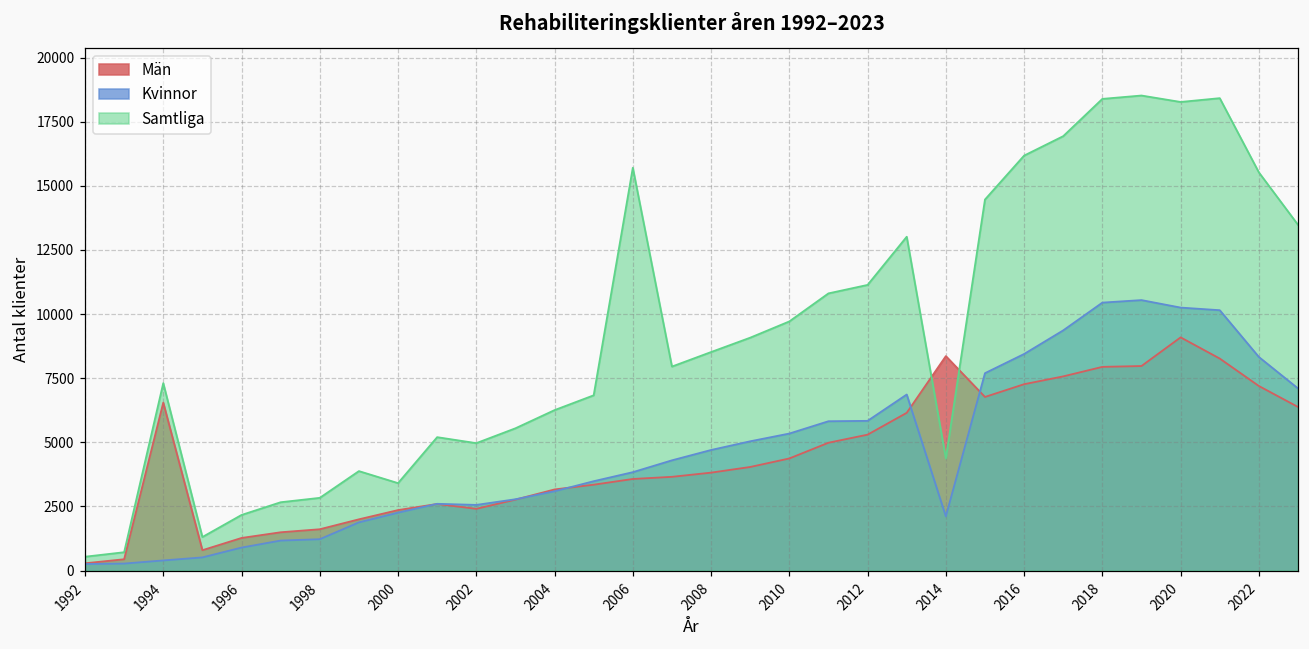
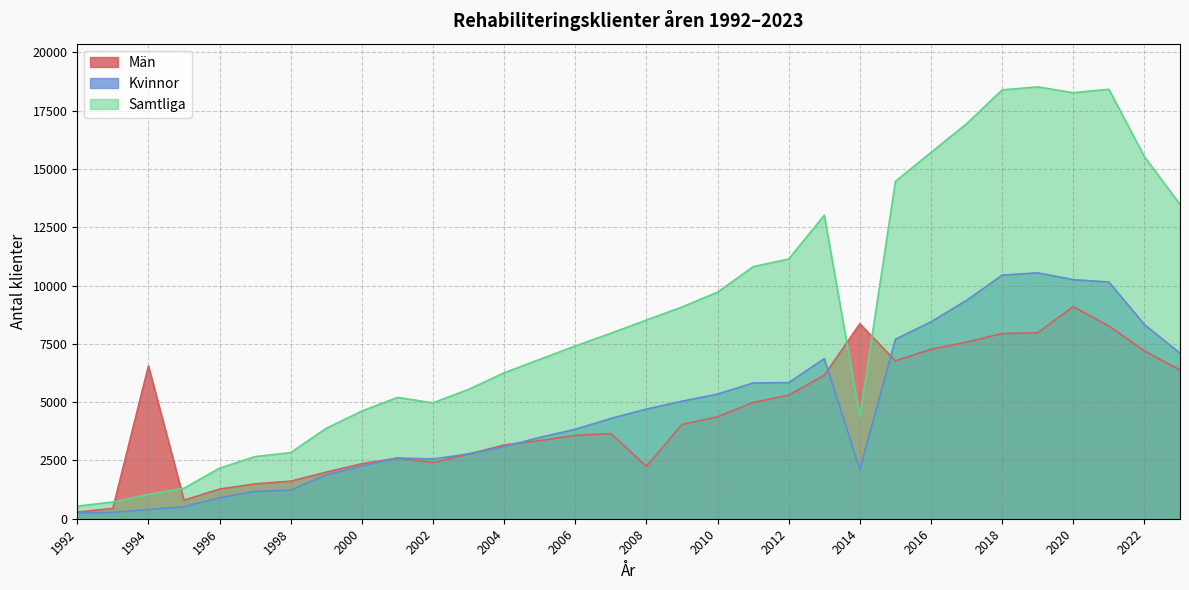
  {
    "Män": {
      "1994": 6500,
      "1996": 1300,
      "1998": 1600,
      "2002": 2400,
      "2006": 3600,
-     "2008": 3800,
+     "2008": 2200,
      "2010": 4400,
      "2012": 5300,
      "2014": 8400,
      "2016": 7300,
      "2018": 7900,
      "2020": 9100,
      "2022": 7200
    },
    "Kvinnor": {
      "1994": 400,
      "1996": 900,
      "1998": 1200,
      "2002": 2600,
      "2006": 3800,
      "2008": 4700,
      "2010": 5300,
      "2012": 5800,
      "2014": 2100,
      "2016": 8400,
      "2018": 10400,
      "2020": 10300,
      "2022": 8300
    },
    "Samtliga": {
      "1992": 500,
-     "1994": 7300,
+     "1994": 1000,
      "1996": 2200,
      "1998": 2800,
-     "2000": 3400,
+     "2000": 4600,
      "2002": 5000,
      "2004": 6300,
-     "2006": 15700,
+     "2006": 7400,
      "2008": 8500,
      "2010": 9700,
      "2012": 11100,
      "2014": 4400,
-     "2016": 16200,
+     "2016": 15700,
      "2018": 18400,
      "2020": 18300,
      "2022": 15500
    }
  }
